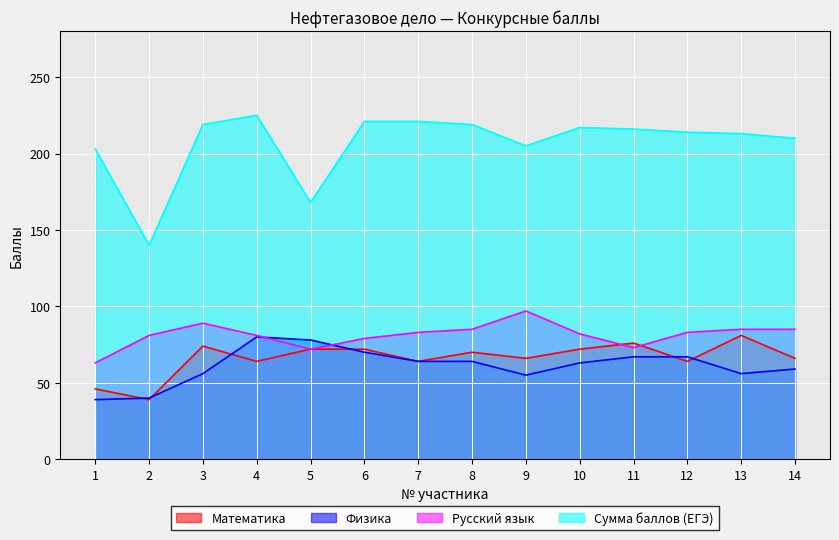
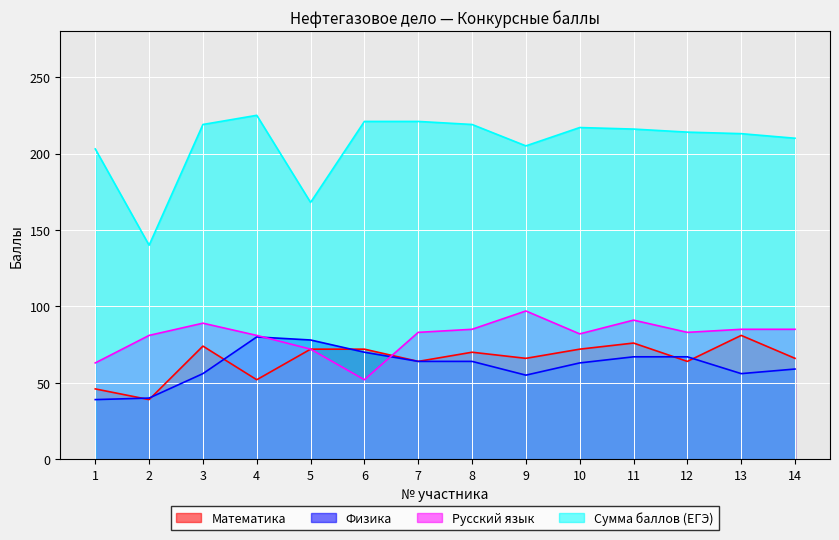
  {
    "Математика": {
      "1": 46,
      "3": 74,
-     "4": 64,
+     "4": 52,
      "6": 72,
      "8": 70,
      "9": 66,
      "10": 72,
      "11": 76,
      "12": 64,
      "13": 81,
      "14": 66
    },
    "Физика": {
      "1": 39,
      "3": 56,
      "5": 78,
      "6": 70,
      "8": 64,
      "9": 55,
      "10": 63,
      "11": 67,
      "12": 67,
      "13": 56,
      "14": 59
    },
    "Русский язык": {
      "1": 63,
      "2": 81,
      "3": 89,
-     "6": 79,
+     "6": 52,
      "7": 83,
      "8": 85,
      "9": 97,
      "10": 82,
-     "11": 73,
+     "11": 91,
      "12": 83,
      "13": 85,
      "14": 85
    },
    "Сумма баллов (ЕГЭ)": {
      "1": 203,
      "2": 140,
      "3": 219,
      "4": 225,
      "5": 168,
      "6": 221,
      "7": 221,
      "8": 219,
      "9": 205,
      "10": 217,
      "11": 216,
      "12": 214,
      "13": 213,
      "14": 210
    }
  }
